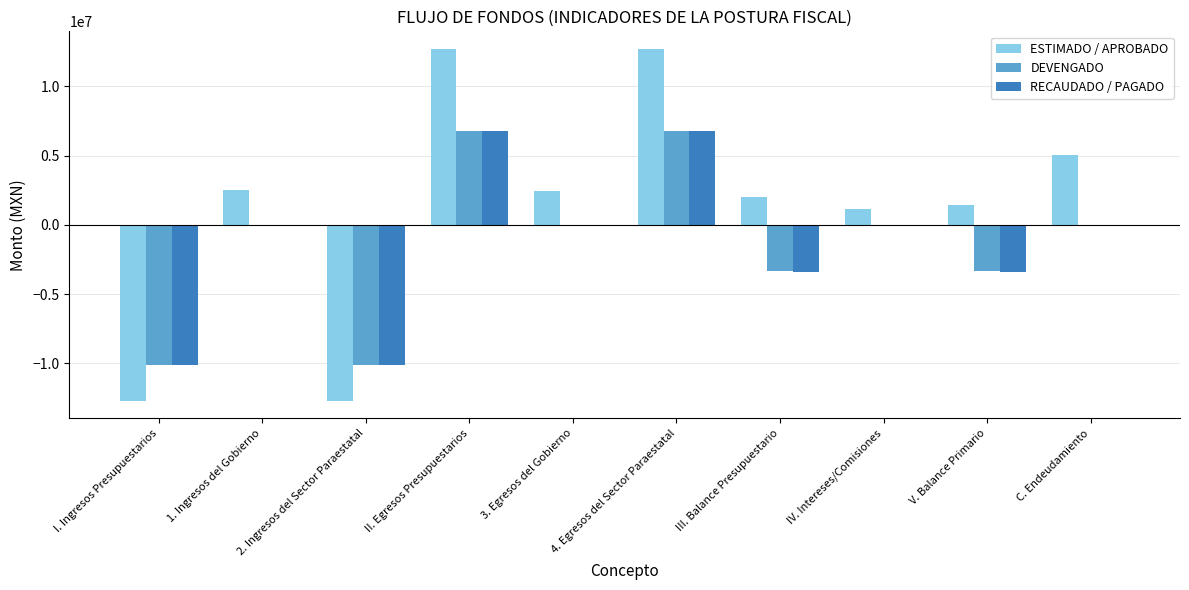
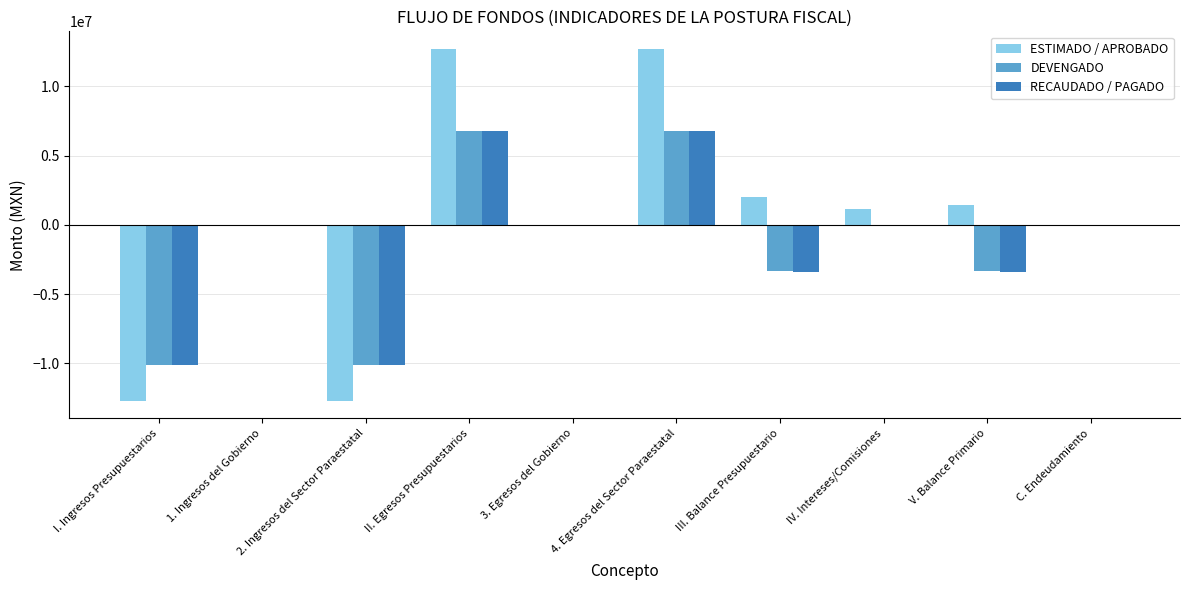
  {
    "ESTIMADO / APROBADO": {
      "I. Ingresos Presupuestarios": -12700000,
-     "1. Ingresos del Gobierno": 2500000,
+     "1. Ingresos del Gobierno": 0,
      "2. Ingresos del Sector Paraestatal": -12700000,
      "II. Egresos Presupuestarios": 12700000,
-     "3. Egresos del Gobierno": 2400000,
+     "3. Egresos del Gobierno": 0,
      "4. Egresos del Sector Paraestatal": 12700000,
      "III. Balance Presupuestario": 2000000,
      "IV. Intereses/Comisiones": 1100000,
      "V. Balance Primario": 1400000,
-     "C. Endeudamiento": 5000000
+     "C. Endeudamiento": 0
    }
  }
